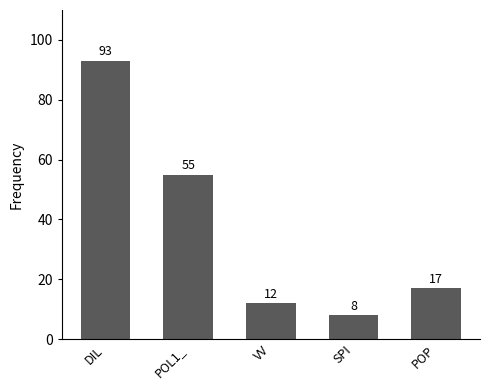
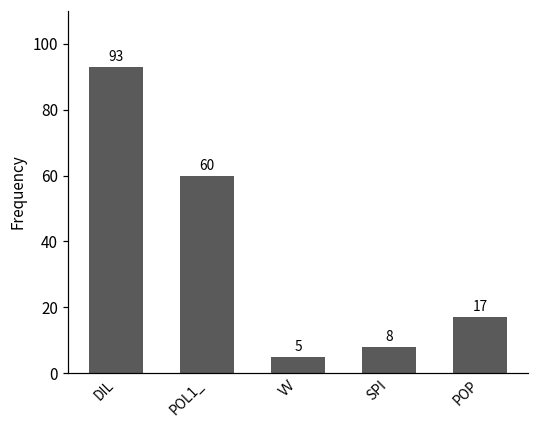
  {
    "DIL": 93,
-   "POL1_": 55,
-   "VV": 12,
+   "POL1_": 60,
+   "VV": 5,
    "SPI": 8,
    "POP": 17
  }
